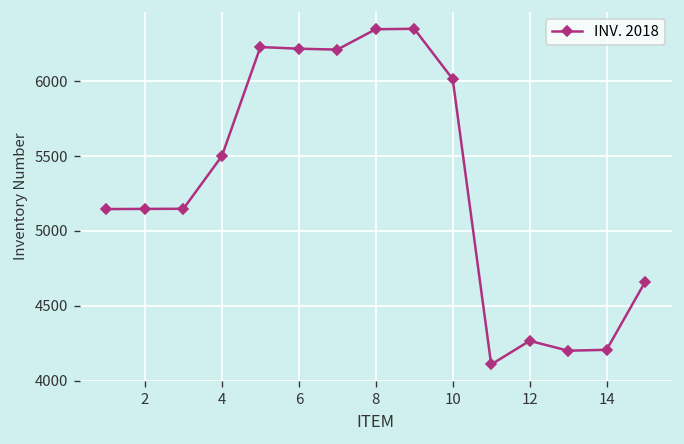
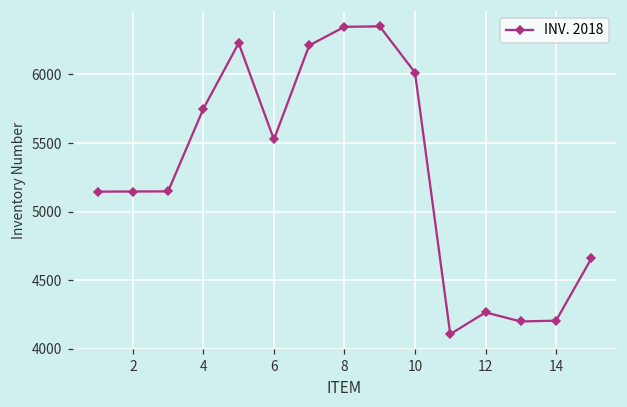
  {
    "2": 5150,
-   "4": 5500,
-   "6": 6220,
+   "4": 5750,
+   "6": 5530,
    "8": 6350,
    "10": 6010,
    "12": 4270,
    "14": 4210
  }
